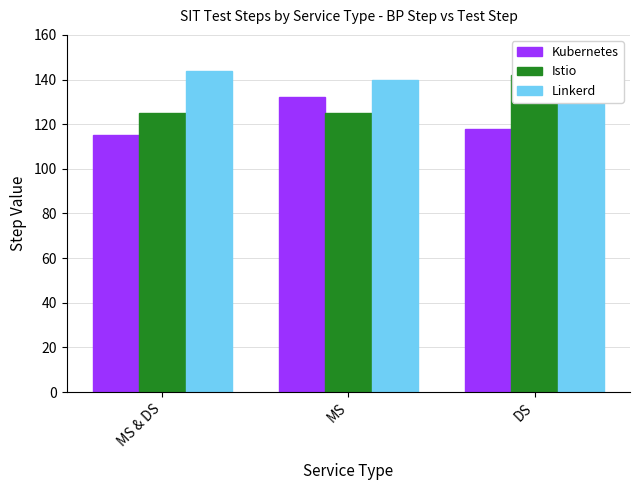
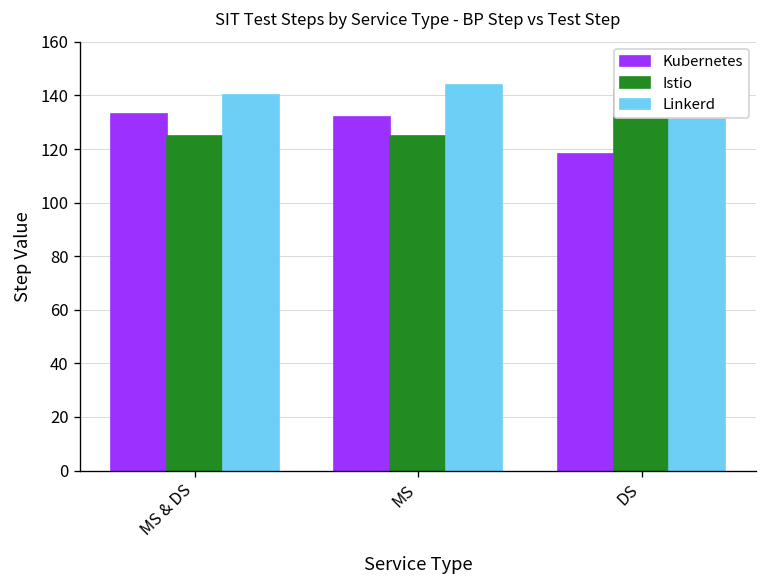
  {
    "Kubernetes": {
-     "MS & DS": 115,
+     "MS & DS": 133,
      "MS": 132,
      "DS": 118
    },
    "Istio": {
      "MS & DS": 125,
      "MS": 125
    },
    "Linkerd": {
-     "MS & DS": 144,
-     "MS": 140
+     "MS & DS": 140,
+     "MS": 144
    }
  }
